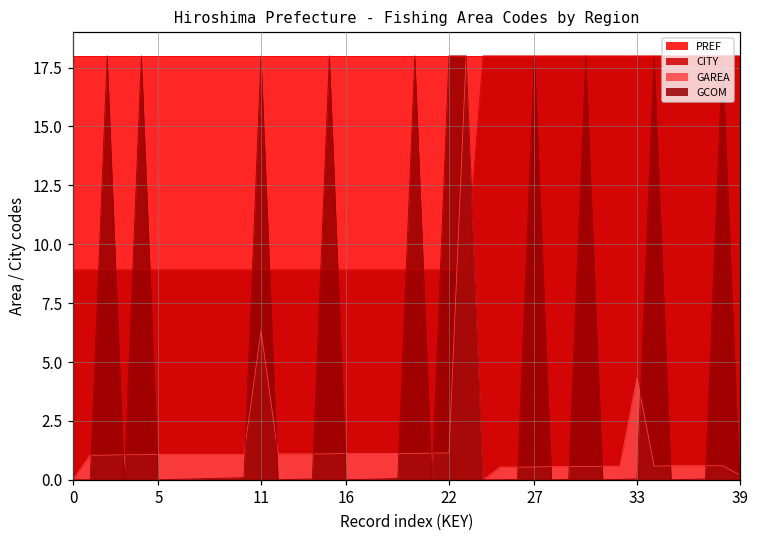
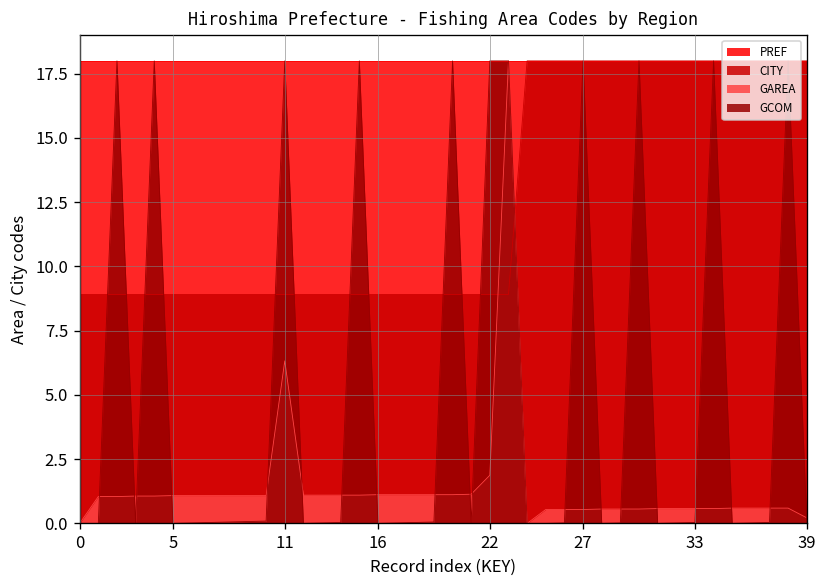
  {
    "GAREA": {
      "5": 1.1,
      "11": 6.3,
      "16": 1.1,
-     "22": 1.1,
+     "22": 1.9,
      "27": 0.5,
-     "33": 4.3,
+     "33": 0.6,
      "39": 0.2
    }
  }
